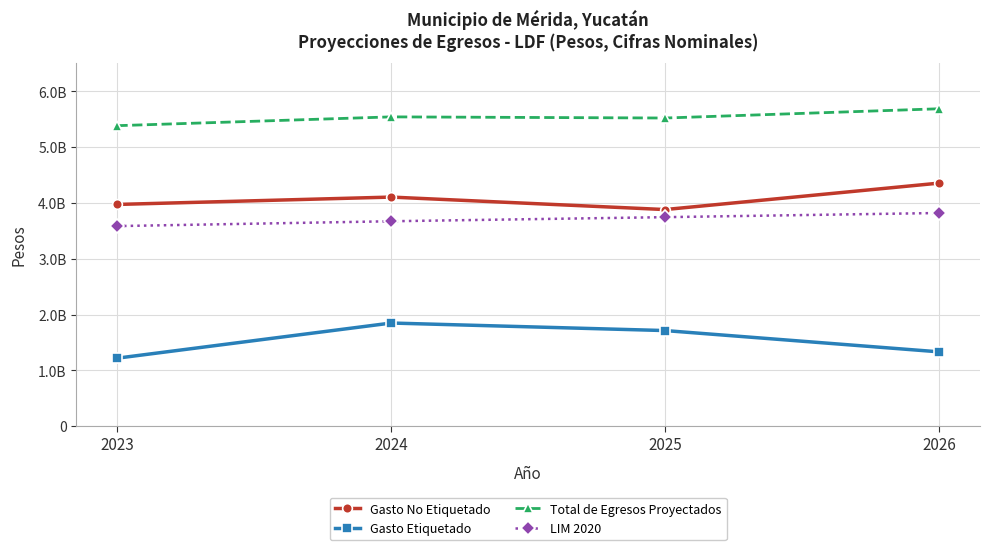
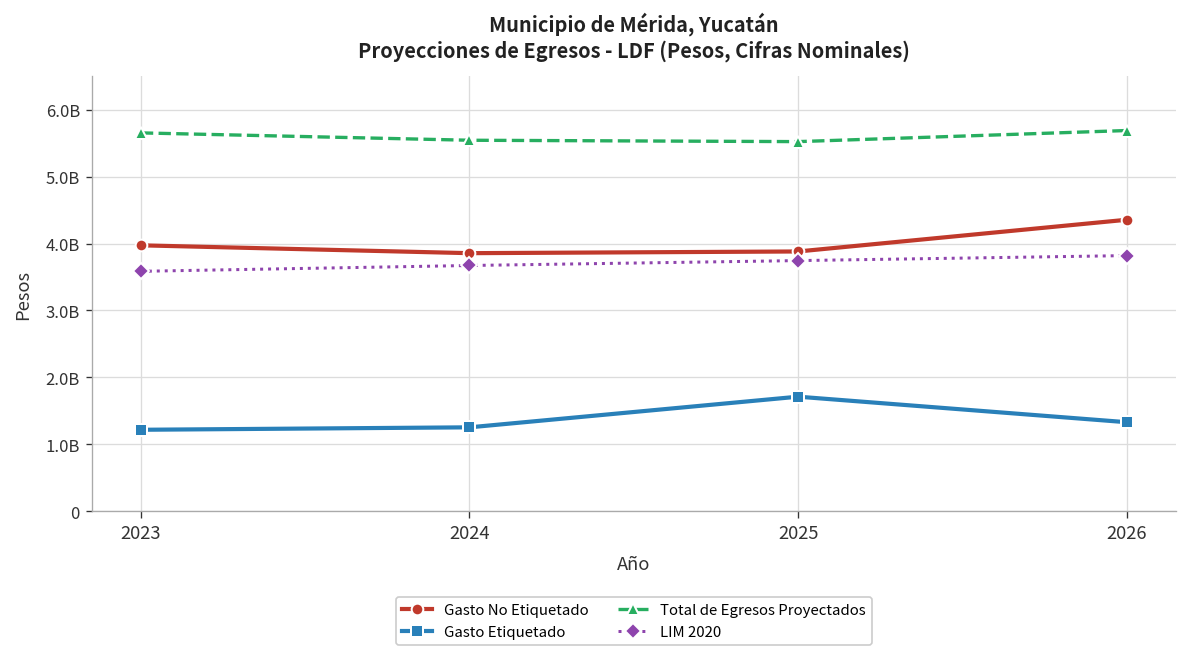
  {
    "Gasto No Etiquetado": {
      "2023": 4000000000,
-     "2024": 4100000000,
+     "2024": 3900000000,
      "2025": 3900000000,
      "2026": 4400000000
    },
    "Gasto Etiquetado": {
      "2023": 1200000000,
-     "2024": 1800000000,
+     "2024": 1300000000,
      "2025": 1700000000,
      "2026": 1300000000
    },
    "Total de Egresos Proyectados": {
-     "2023": 5400000000,
+     "2023": 5700000000,
      "2024": 5500000000,
      "2025": 5500000000,
      "2026": 5700000000
    },
    "LIM 2020": {
      "2023": 3600000000,
      "2024": 3700000000,
      "2025": 3700000000,
      "2026": 3800000000
    }
  }
